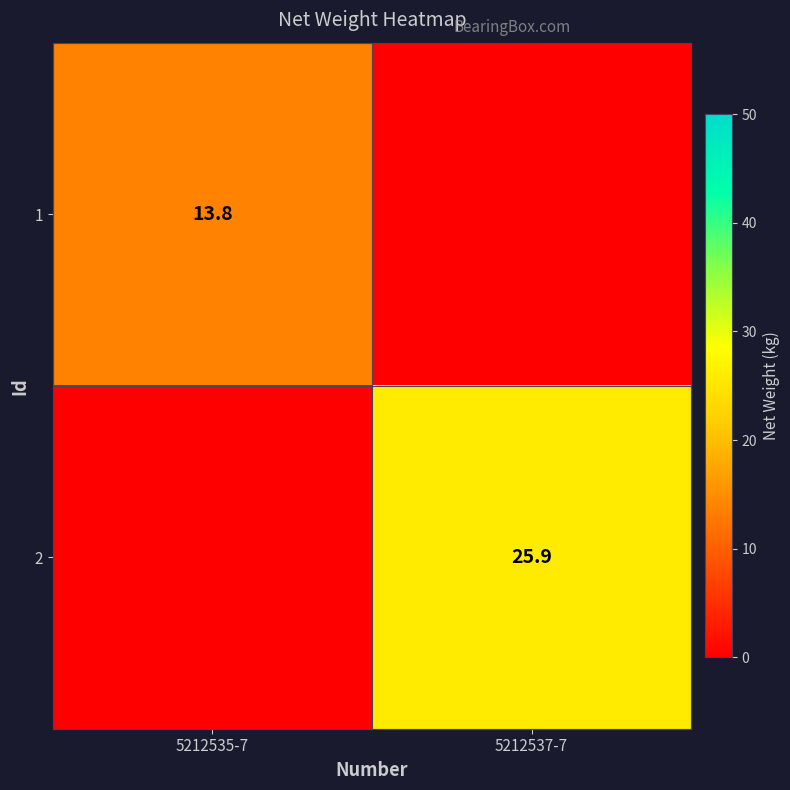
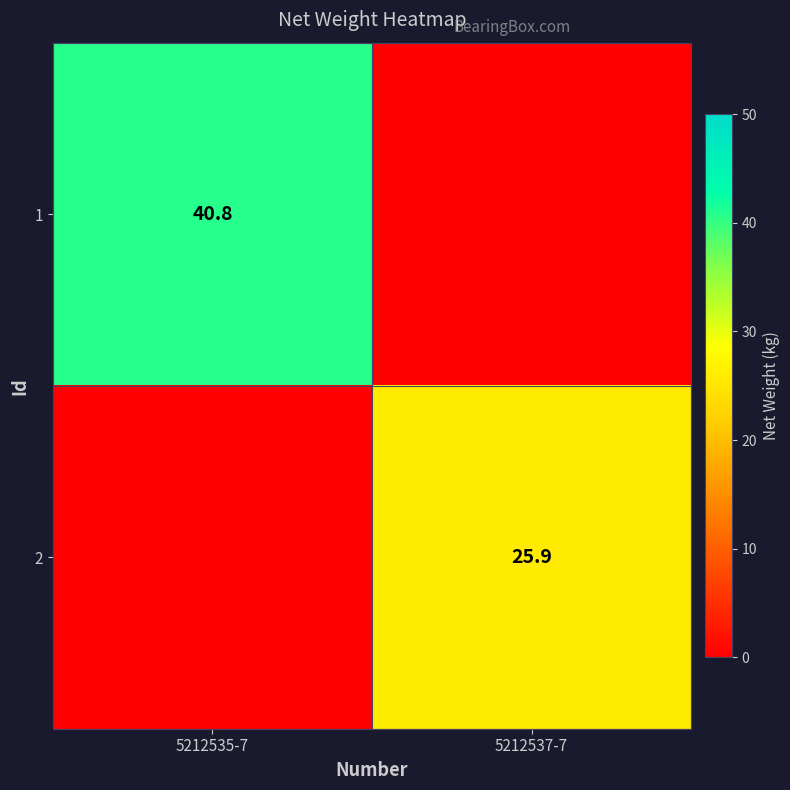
  {
    "1": {
-     "5212535-7": 13.8
+     "5212535-7": 40.8
    },
    "2": {
      "5212537-7": 25.9
    }
  }
